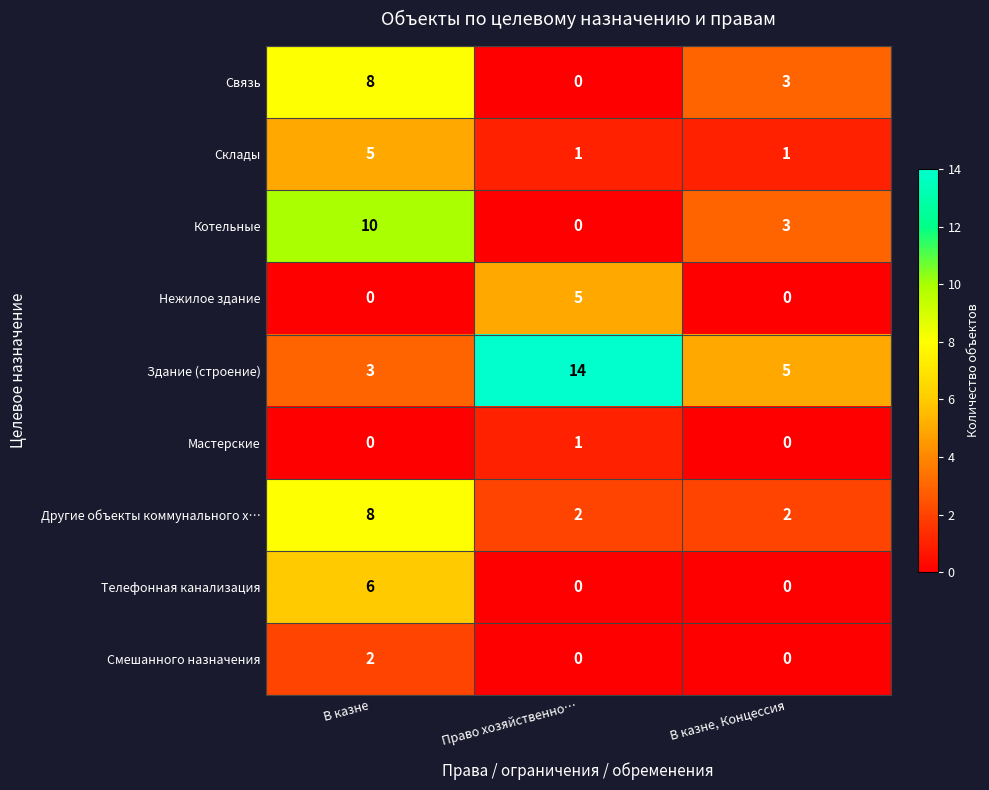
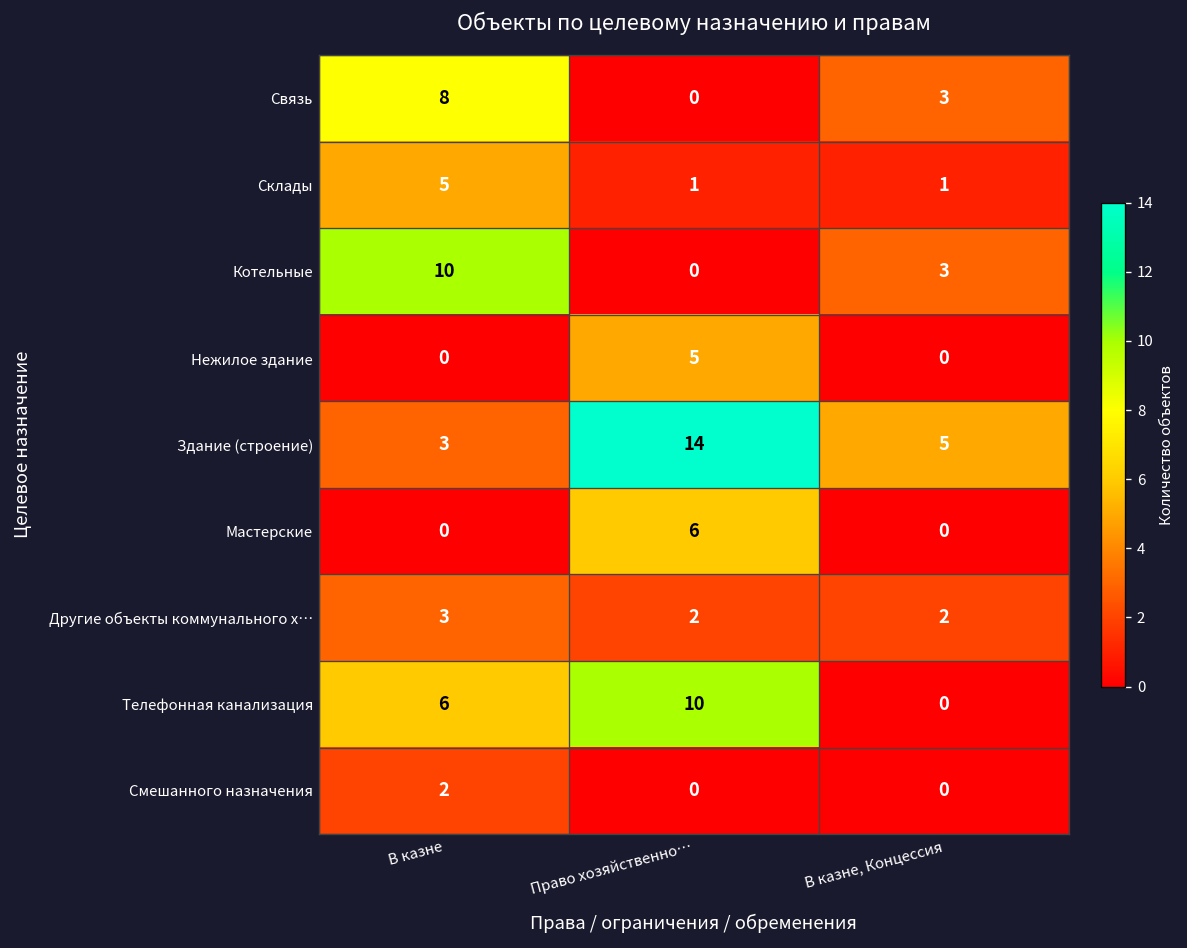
  {
    "Связь": {
      "В казне": 8,
      "Право хозяйственно…": 0,
      "В казне, Концессия": 3
    },
    "Склады": {
      "В казне": 5,
      "Право хозяйственно…": 1,
      "В казне, Концессия": 1
    },
    "Котельные": {
      "В казне": 10,
      "Право хозяйственно…": 0,
      "В казне, Концессия": 3
    },
    "Нежилое здание": {
      "В казне": 0,
      "Право хозяйственно…": 5,
      "В казне, Концессия": 0
    },
    "Здание (строение)": {
      "В казне": 3,
      "Право хозяйственно…": 14,
      "В казне, Концессия": 5
    },
    "Мастерские": {
      "В казне": 0,
-     "Право хозяйственно…": 1,
+     "Право хозяйственно…": 6,
      "В казне, Концессия": 0
    },
    "Другие объекты коммунального х…": {
-     "В казне": 8,
+     "В казне": 3,
      "Право хозяйственно…": 2,
      "В казне, Концессия": 2
    },
    "Телефонная канализация": {
      "В казне": 6,
-     "Право хозяйственно…": 0,
+     "Право хозяйственно…": 10,
      "В казне, Концессия": 0
    },
    "Смешанного назначения": {
      "В казне": 2,
      "Право хозяйственно…": 0,
      "В казне, Концессия": 0
    }
  }
